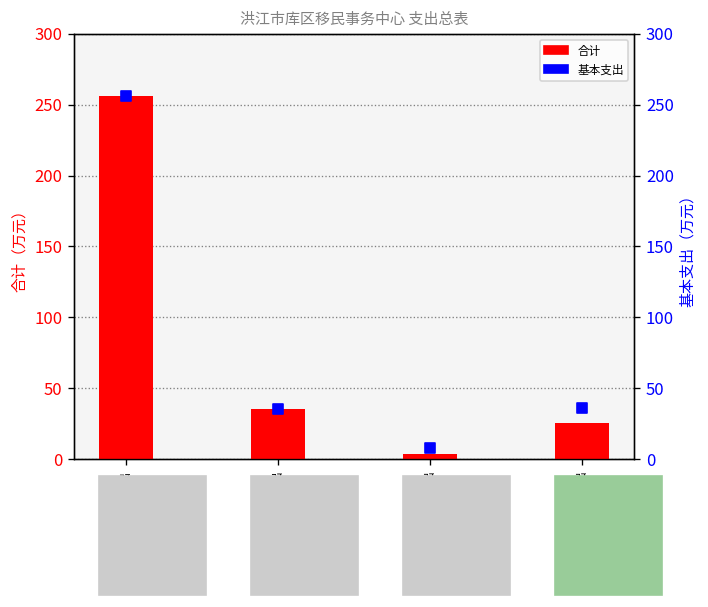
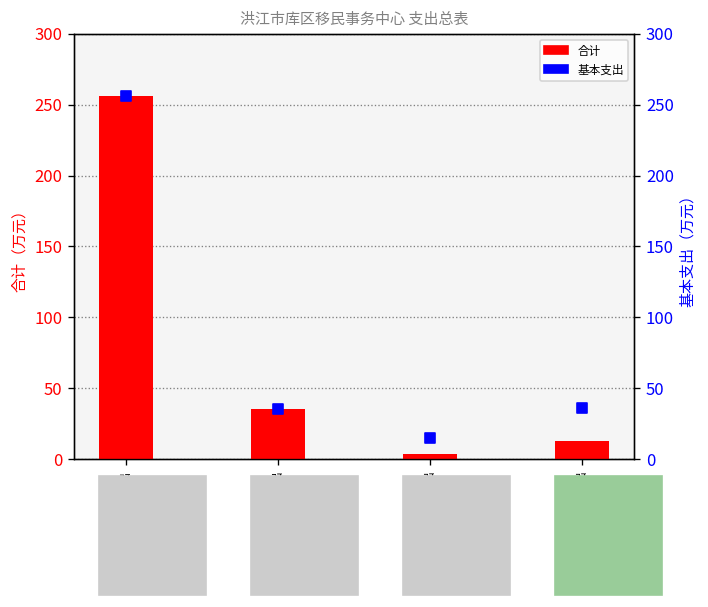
  {
    "合计": {
      "一般公共服务支出": 256,
      "社会保障和就业支出": 35,
      "卫生健康支出": 4,
-     "住房保障支出": 25
+     "住房保障支出": 13
    },
    "基本支出": {
-     "卫生健康支出": 8
+     "卫生健康支出": 15
    }
  }
